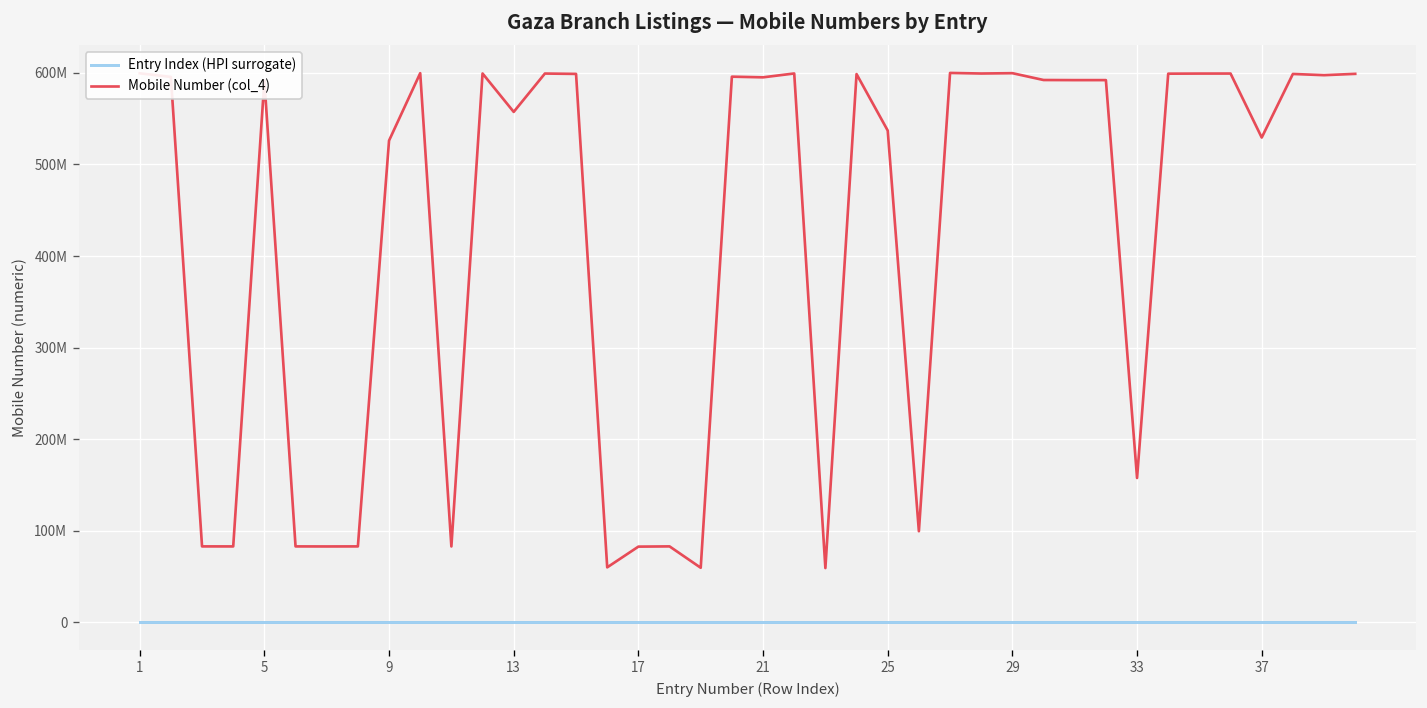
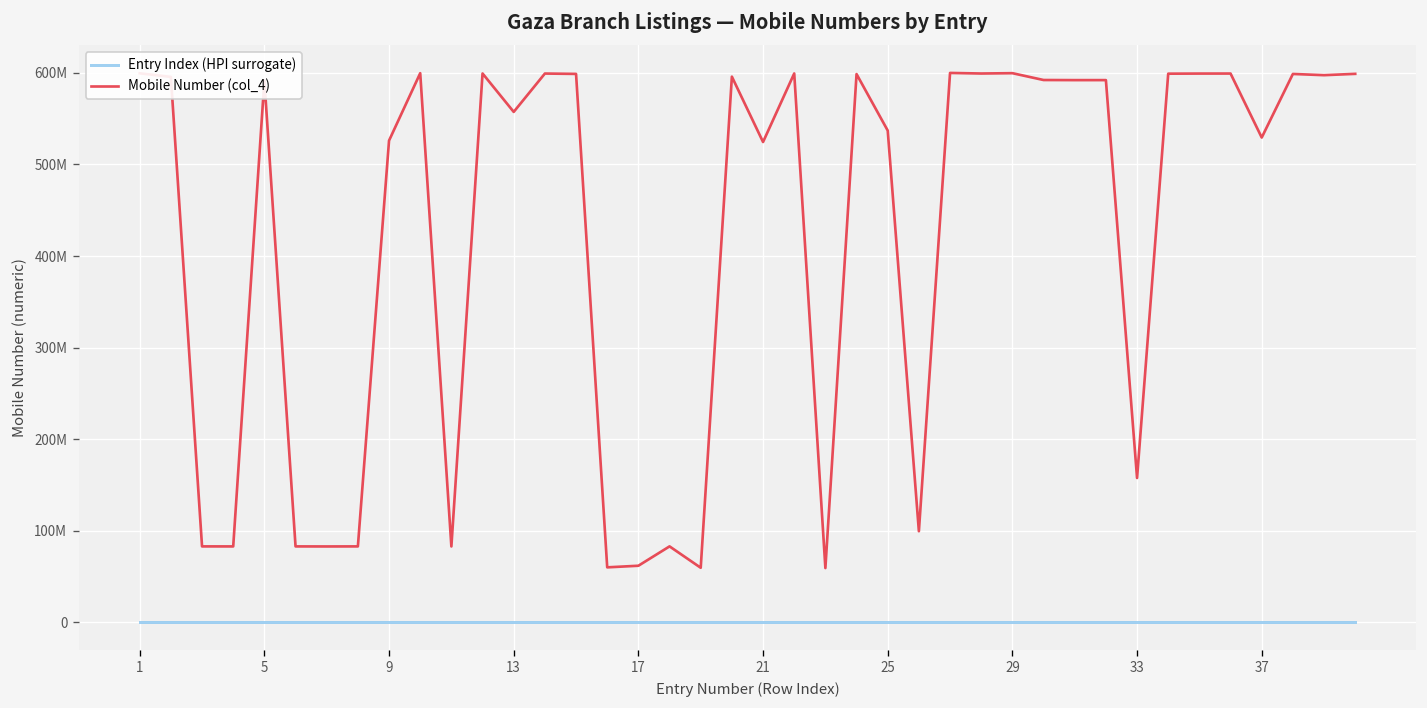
  {
    "Entry Index (HPI surrogate)": {
      "1": 0,
      "5": 0,
      "9": 0,
      "13": 0,
      "17": 0,
      "21": 0,
      "25": 0,
      "29": 0,
      "33": 0,
      "37": 0
    },
    "Mobile Number (col_4)": {
      "9": 530000000,
      "13": 560000000,
-     "17": 80000000,
-     "21": 600000000,
+     "17": 60000000,
+     "21": 520000000,
      "25": 540000000,
      "29": 600000000,
      "33": 160000000,
      "37": 530000000
    }
  }
